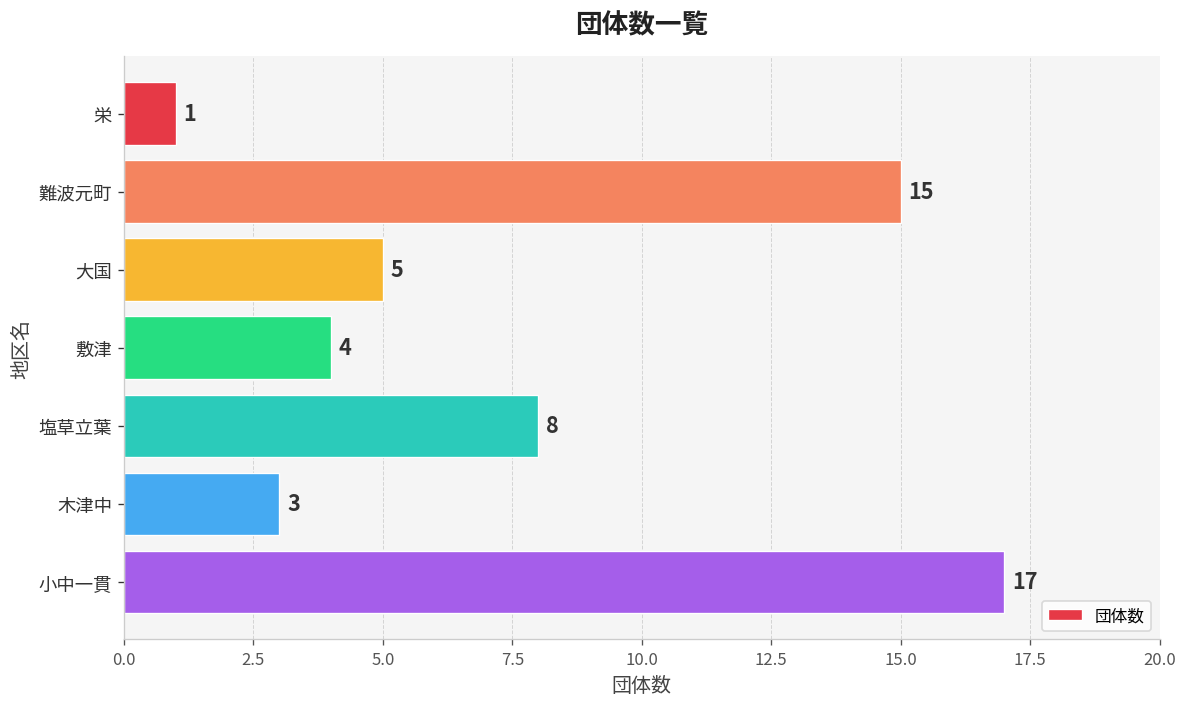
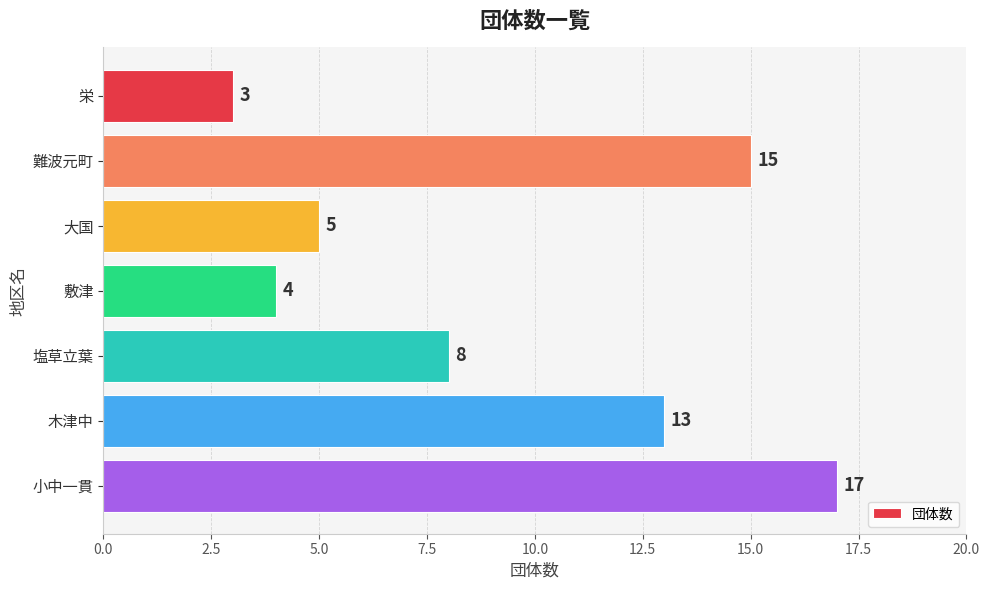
  {
-   "栄": 1,
+   "栄": 3,
    "難波元町": 15,
    "大国": 5,
    "敷津": 4,
    "塩草立葉": 8,
-   "木津中": 3,
+   "木津中": 13,
    "小中一貫": 17
  }
